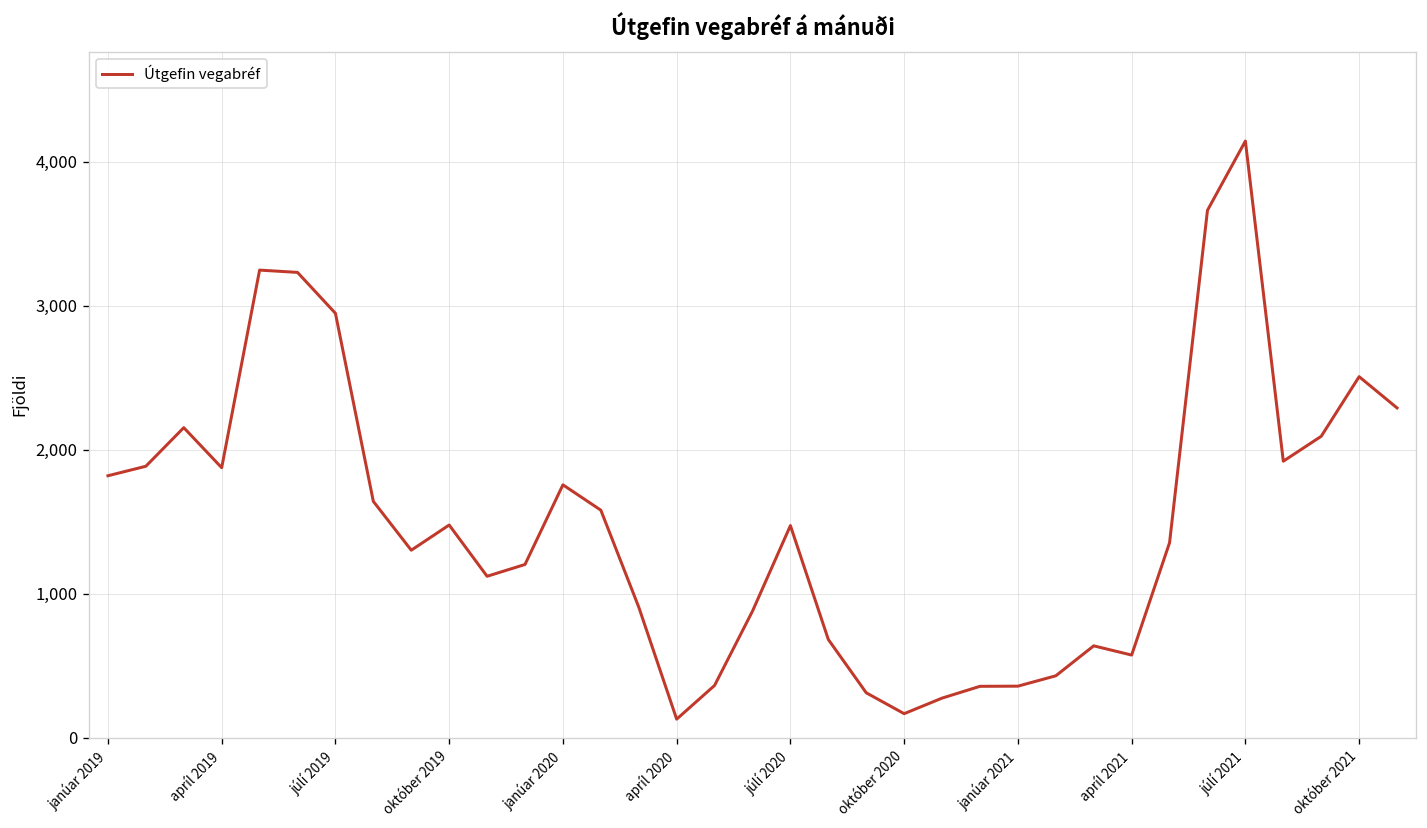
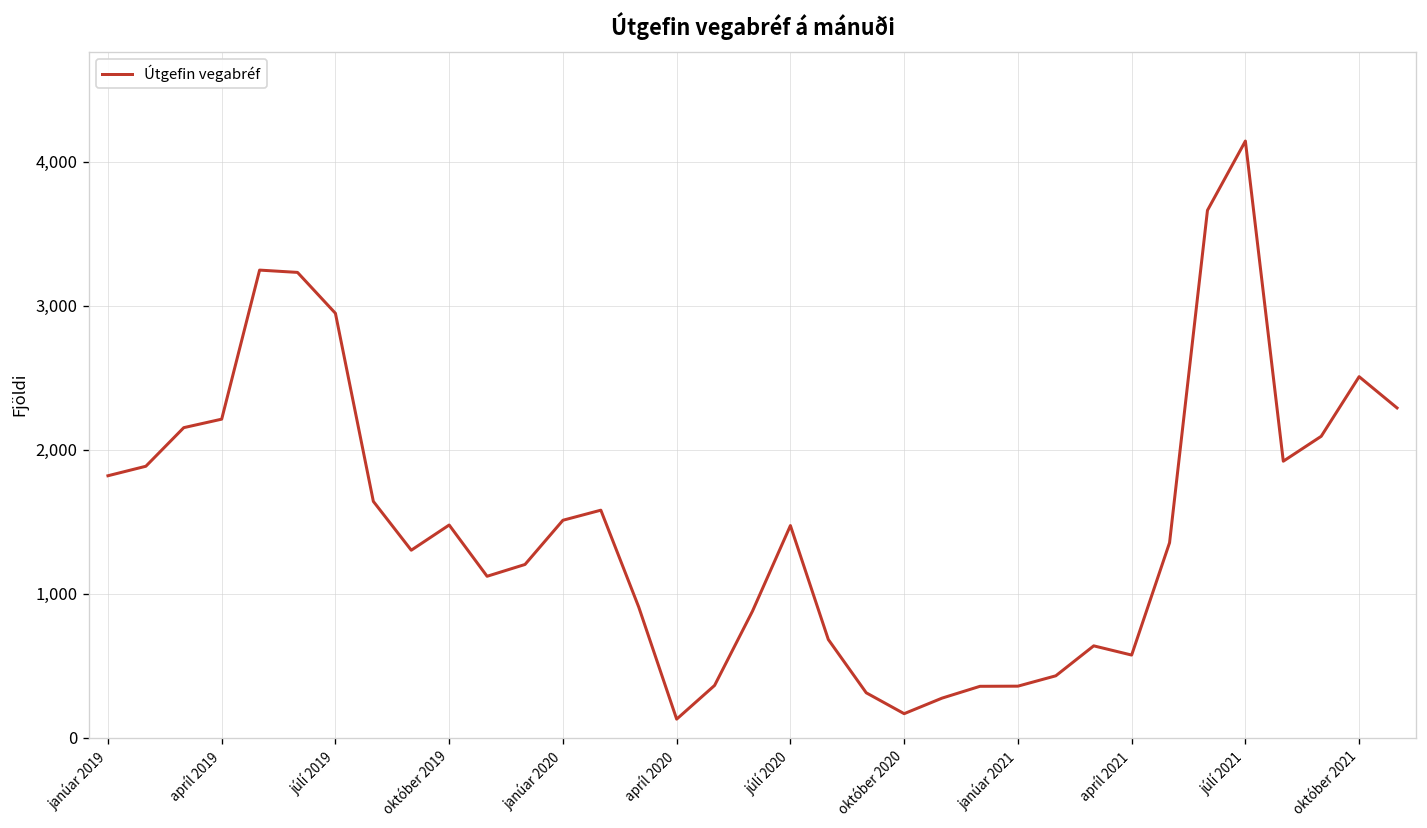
  {
    "janúar 2019": "1,820",
-   "apríl 2019": "1,880",
+   "apríl 2019": "2,210",
    "júlí 2019": "2,950",
    "október 2019": "1,480",
-   "janúar 2020": "1,760",
+   "janúar 2020": "1,510",
    "apríl 2020": "130",
    "júlí 2020": "1,470",
    "október 2020": "170",
    "janúar 2021": "360",
    "apríl 2021": "570",
    "júlí 2021": "4,140",
    "október 2021": "2,510"
  }
